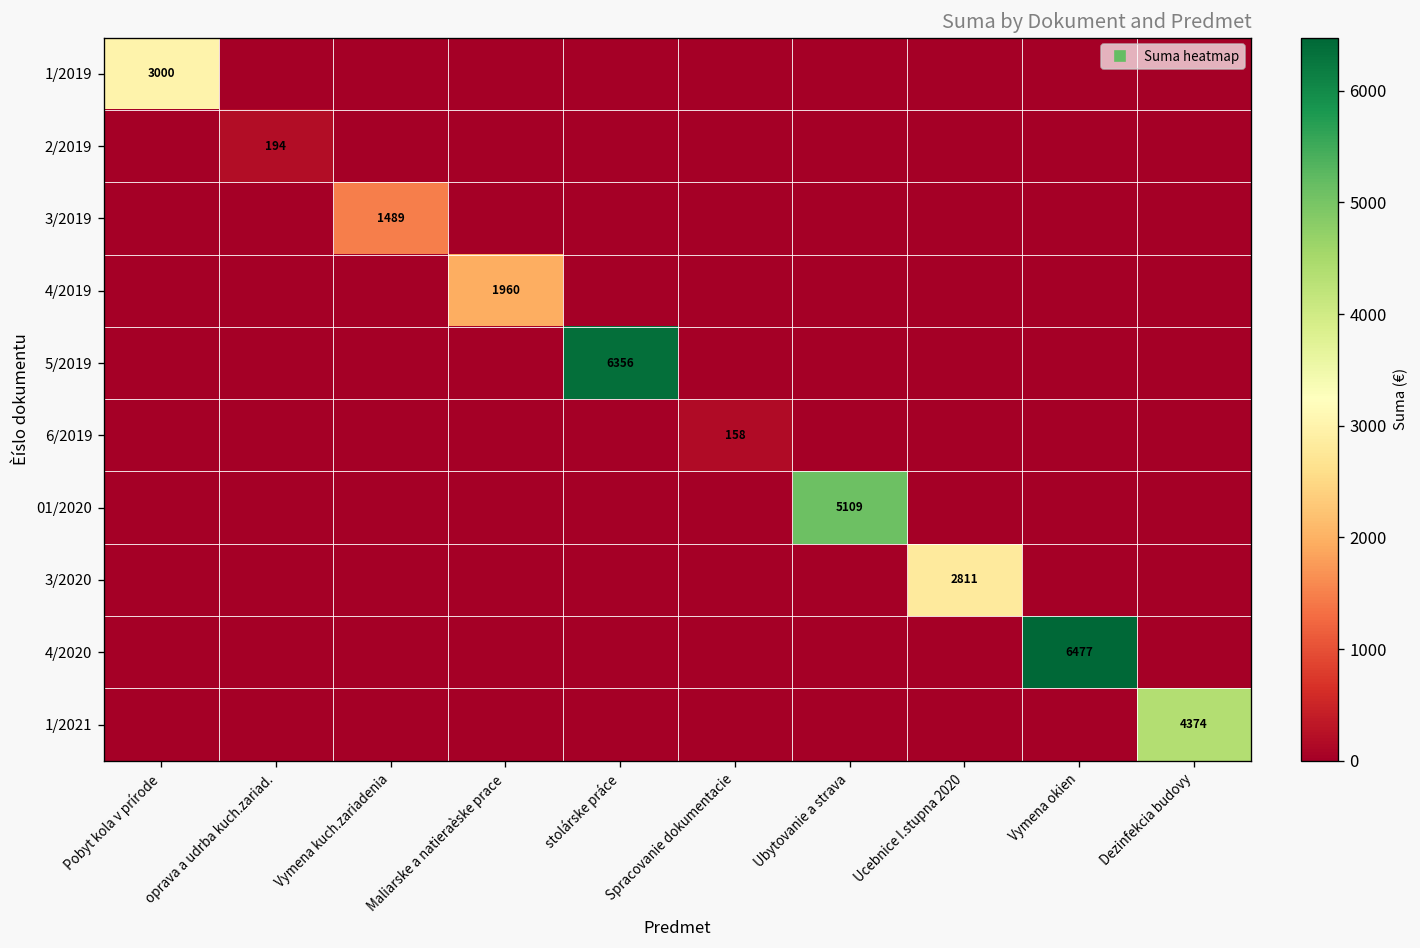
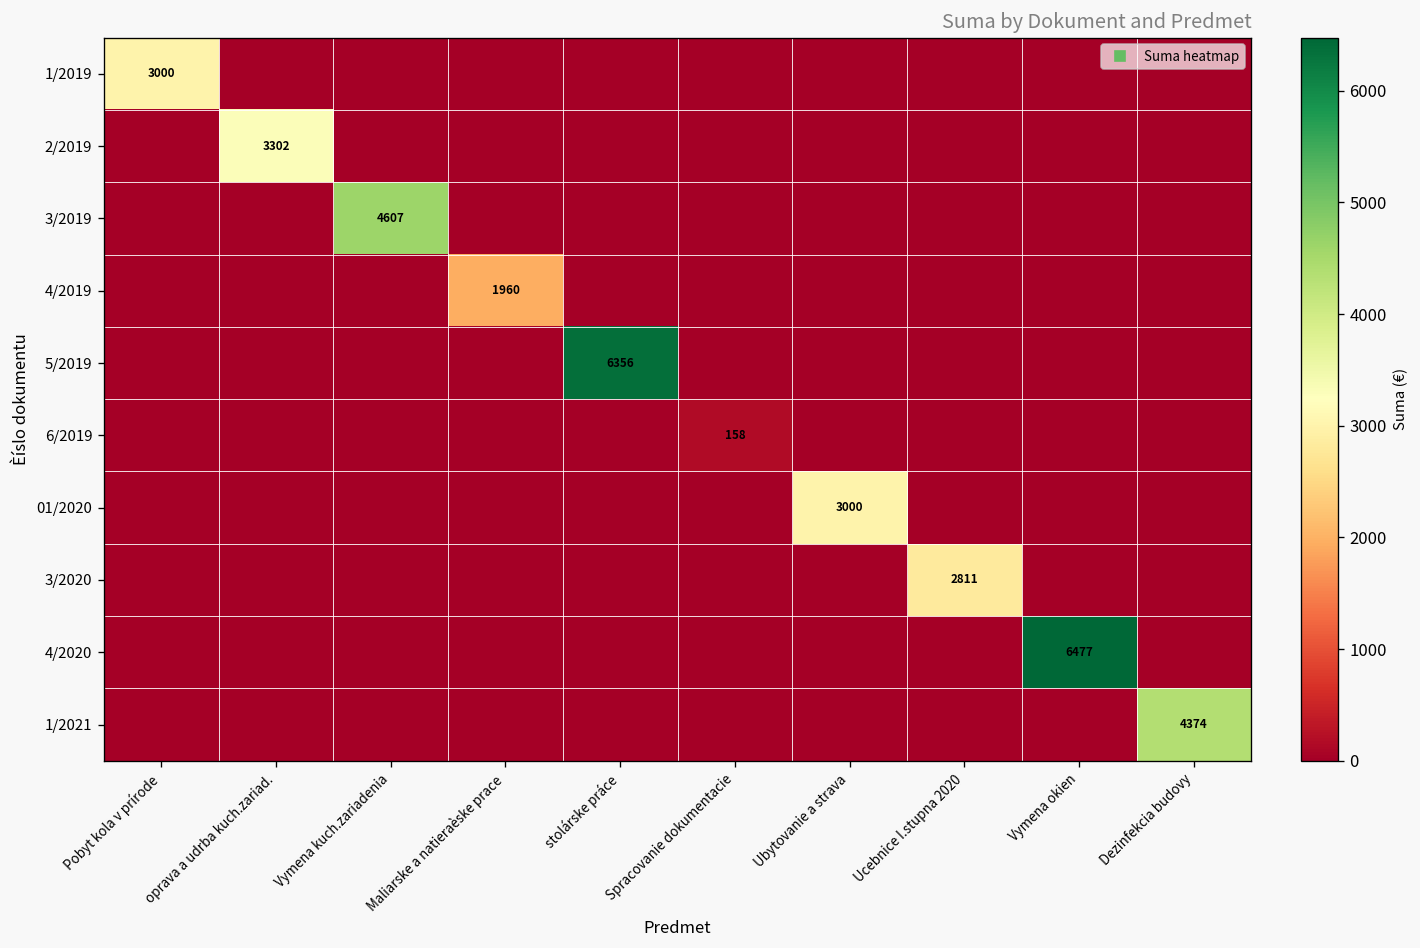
  {
    "1/2019": {
      "Pobyt kola v prírode": 3000
    },
    "2/2019": {
-     "oprava a udrba kuch.zariad.": 194
+     "oprava a udrba kuch.zariad.": 3302
    },
    "3/2019": {
-     "Vymena kuch.zariadenia": 1489
+     "Vymena kuch.zariadenia": 4607
    },
    "4/2019": {
      "Maliarske a natieraèske prace": 1960
    },
    "5/2019": {
      "stolárske práce": 6356
    },
    "6/2019": {
      "Spracovanie dokumentacie": 158
    },
    "01/2020": {
-     "Ubytovanie a strava": 5109
+     "Ubytovanie a strava": 3000
    },
    "3/2020": {
      "Ucebnice I.stupna 2020": 2811
    },
    "4/2020": {
      "Vymena okien": 6477
    },
    "1/2021": {
      "Dezinfekcia budovy": 4374
    }
  }
